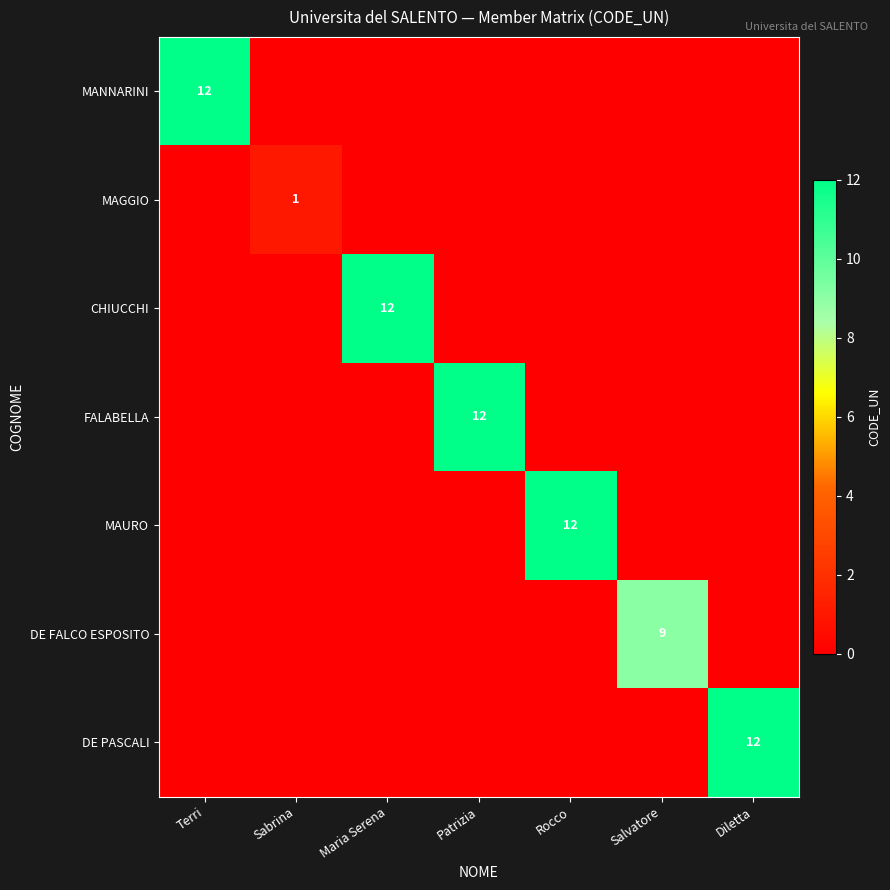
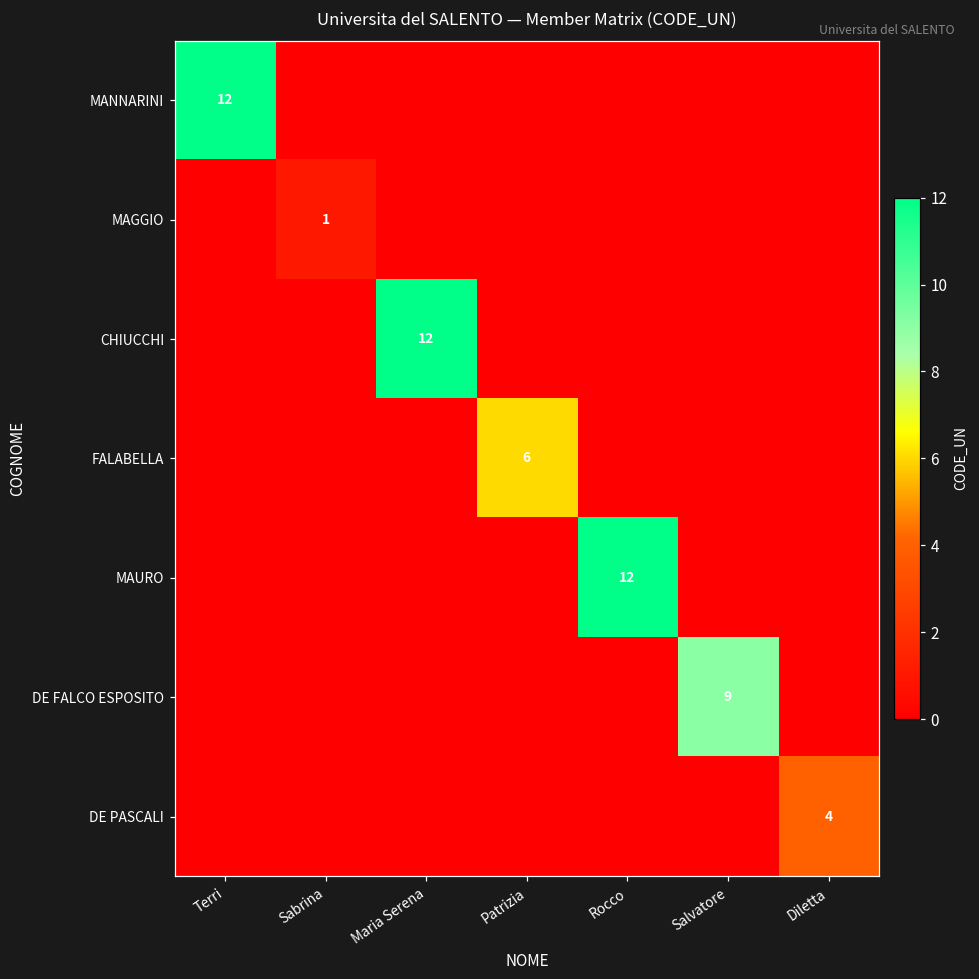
  {
    "MANNARINI": {
      "Terri": 12
    },
    "MAGGIO": {
      "Sabrina": 1
    },
    "CHIUCCHI": {
      "Maria Serena": 12
    },
    "FALABELLA": {
-     "Patrizia": 12
+     "Patrizia": 6
    },
    "MAURO": {
      "Rocco": 12
    },
    "DE FALCO ESPOSITO": {
      "Salvatore": 9
    },
    "DE PASCALI": {
-     "Diletta": 12
+     "Diletta": 4
    }
  }
